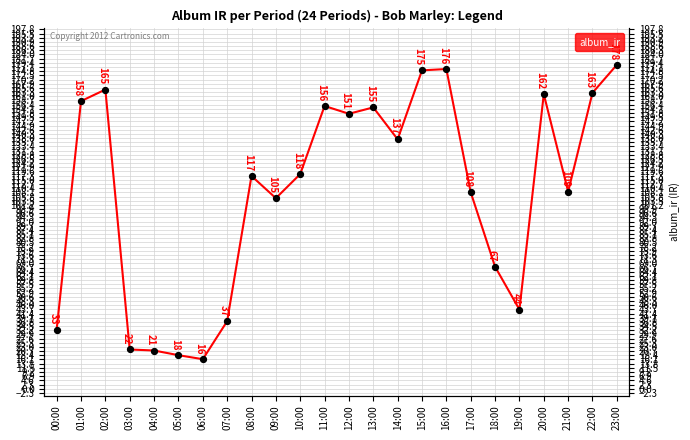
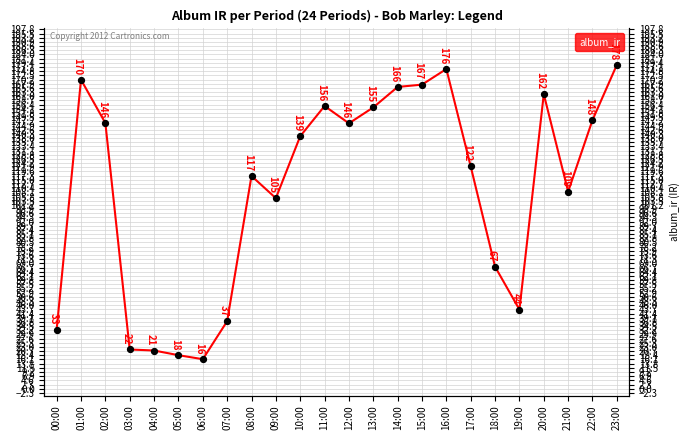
  {
    "00:00": 33,
-   "01:00": 158,
-   "02:00": 165,
+   "01:00": 170,
+   "02:00": 146,
    "03:00": 22,
    "04:00": 21,
    "05:00": 18,
    "06:00": 16,
    "07:00": 37,
    "08:00": 117,
    "09:00": 105,
-   "10:00": 118,
+   "10:00": 139,
    "11:00": 156,
-   "12:00": 151,
+   "12:00": 146,
    "13:00": 155,
-   "14:00": 137,
-   "15:00": 175,
+   "14:00": 166,
+   "15:00": 167,
    "16:00": 176,
-   "17:00": 108,
+   "17:00": 122,
    "18:00": 67,
    "19:00": 44,
    "20:00": 162,
    "21:00": 109,
-   "22:00": 163
+   "22:00": 148
  }
